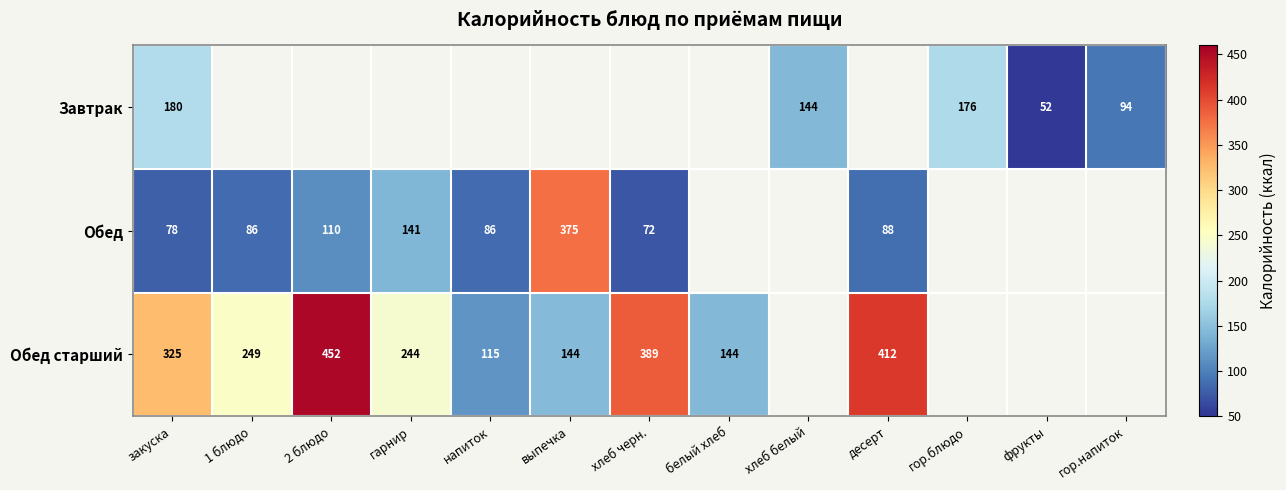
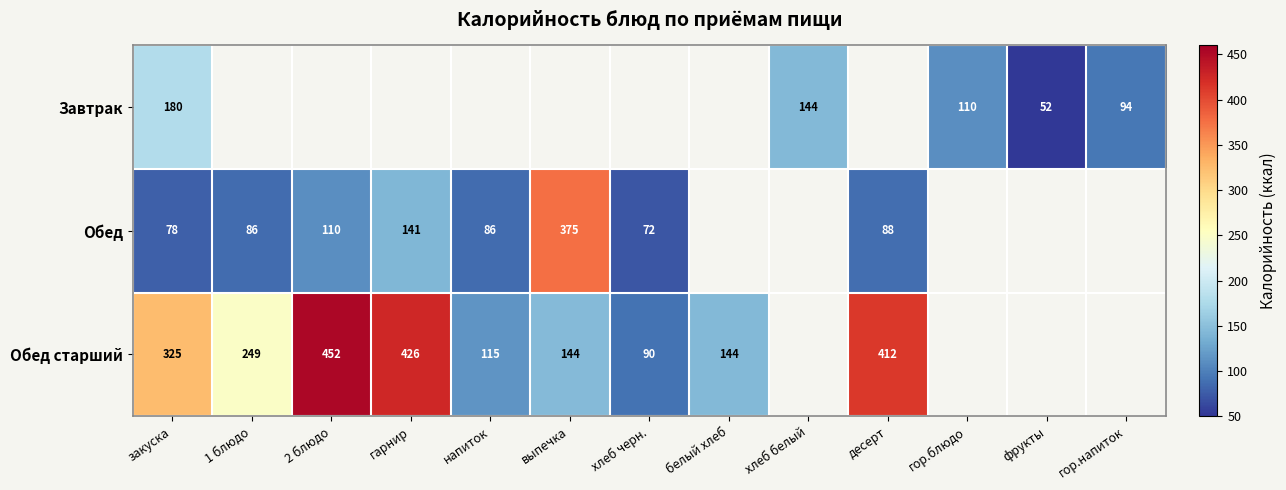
  {
    "Завтрак": {
      "закуска": 180,
      "хлеб белый": 144,
-     "гор.блюдо": 176,
+     "гор.блюдо": 110,
      "фрукты": 52,
      "гор.напиток": 94
    },
    "Обед": {
      "закуска": 78,
      "1 блюдо": 86,
      "2 блюдо": 110,
      "гарнир": 141,
      "напиток": 86,
      "выпечка": 375,
      "хлеб черн.": 72,
      "десерт": 88
    },
    "Обед старший": {
      "закуска": 325,
      "1 блюдо": 249,
      "2 блюдо": 452,
-     "гарнир": 244,
+     "гарнир": 426,
      "напиток": 115,
      "выпечка": 144,
-     "хлеб черн.": 389,
+     "хлеб черн.": 90,
      "белый хлеб": 144,
      "десерт": 412
    }
  }
